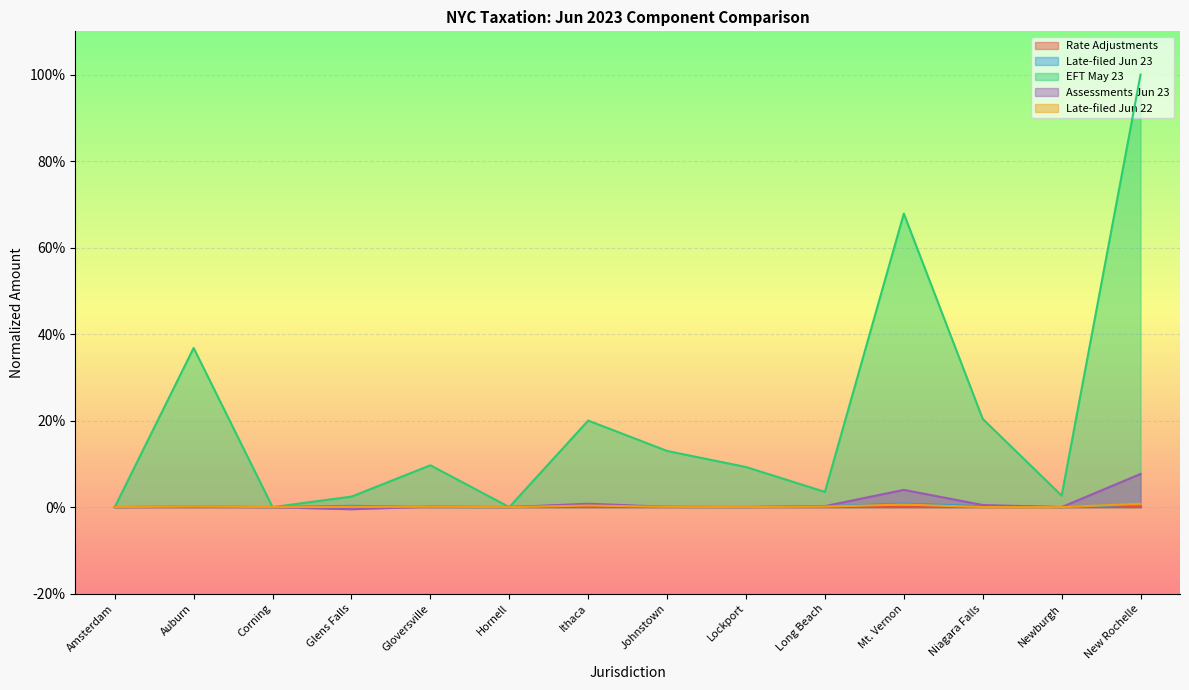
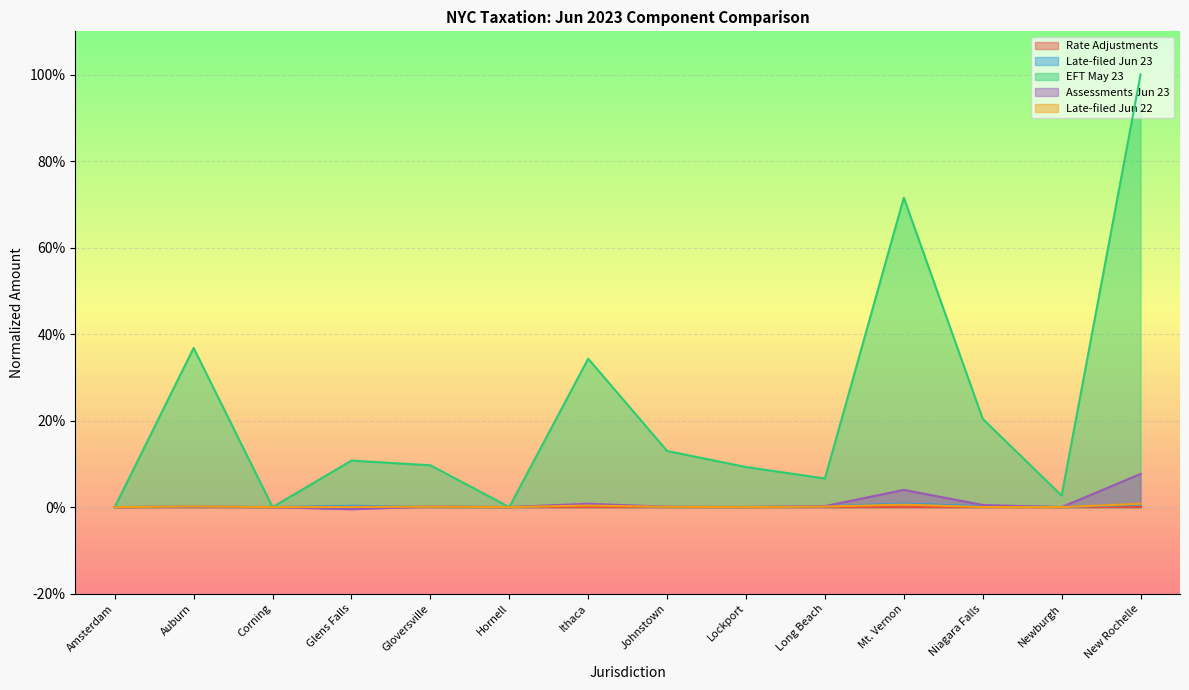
  {
    "EFT May 23": {
      "Auburn": "37%",
-     "Glens Falls": "2%",
+     "Glens Falls": "11%",
      "Gloversville": "10%",
-     "Ithaca": "20%",
+     "Ithaca": "34%",
      "Johnstown": "13%",
      "Lockport": "9%",
-     "Long Beach": "4%",
-     "Mt. Vernon": "68%",
+     "Long Beach": "7%",
+     "Mt. Vernon": "72%",
      "Niagara Falls": "20%",
      "Newburgh": "3%"
    }
  }
